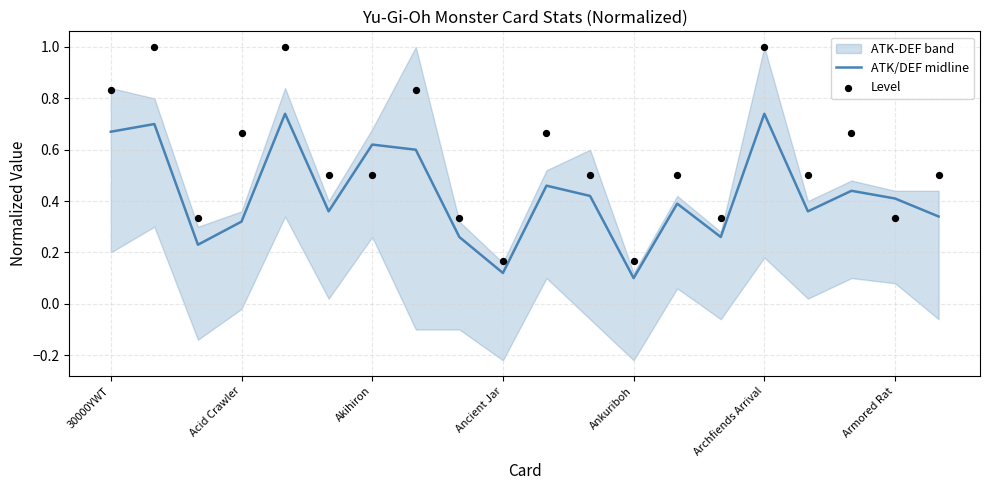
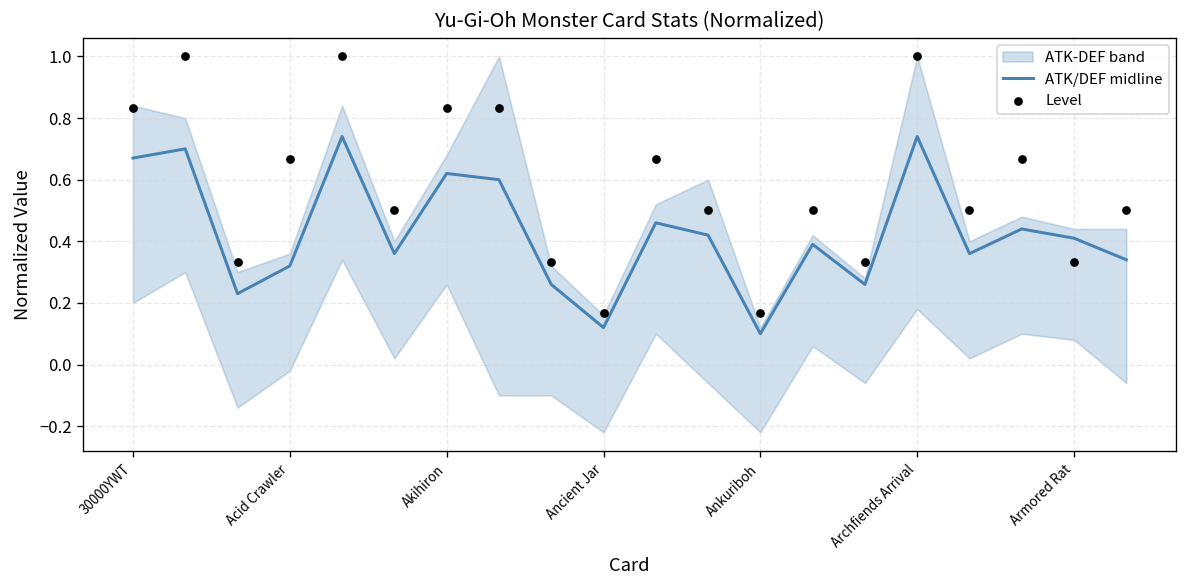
  {
    "Level": {
-     "Akihiron": 0.50
+     "Akihiron": 0.83
    }
  }
